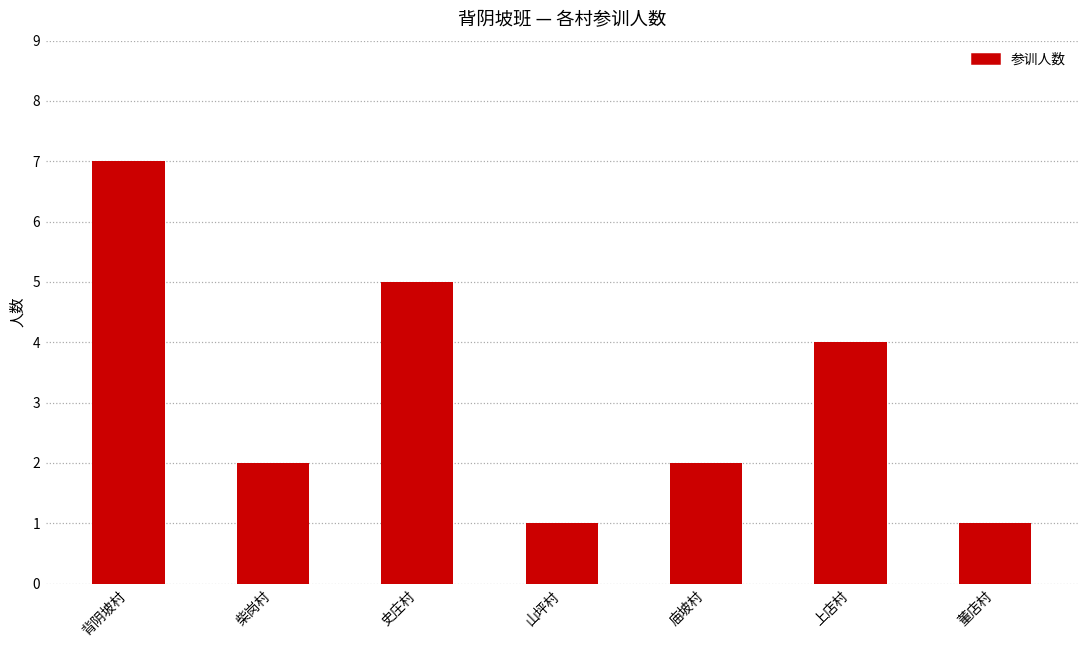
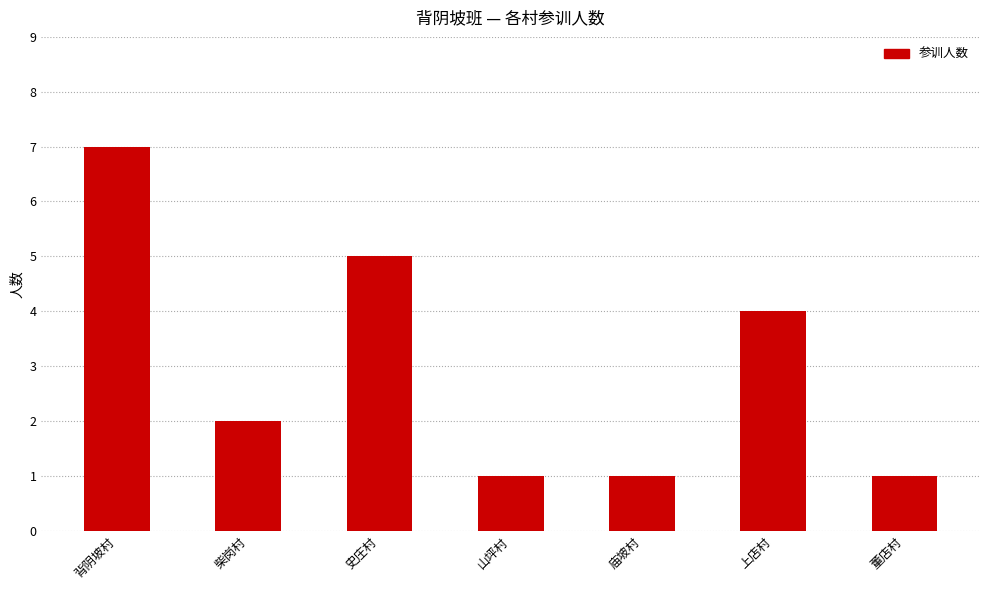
  {
    "背阴坡村": 7,
    "柴岗村": 2,
    "史庄村": 5,
    "山坪村": 1,
-   "庙坡村": 2,
+   "庙坡村": 1,
    "上店村": 4,
    "董店村": 1
  }
